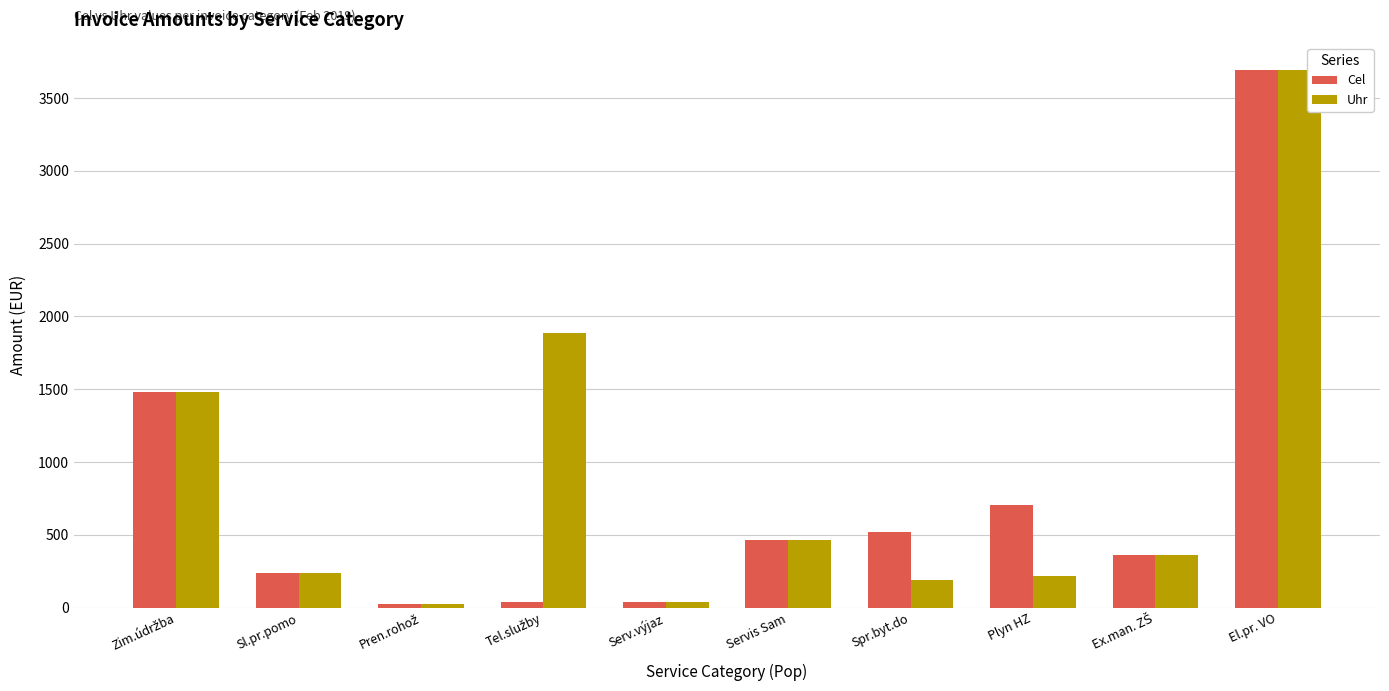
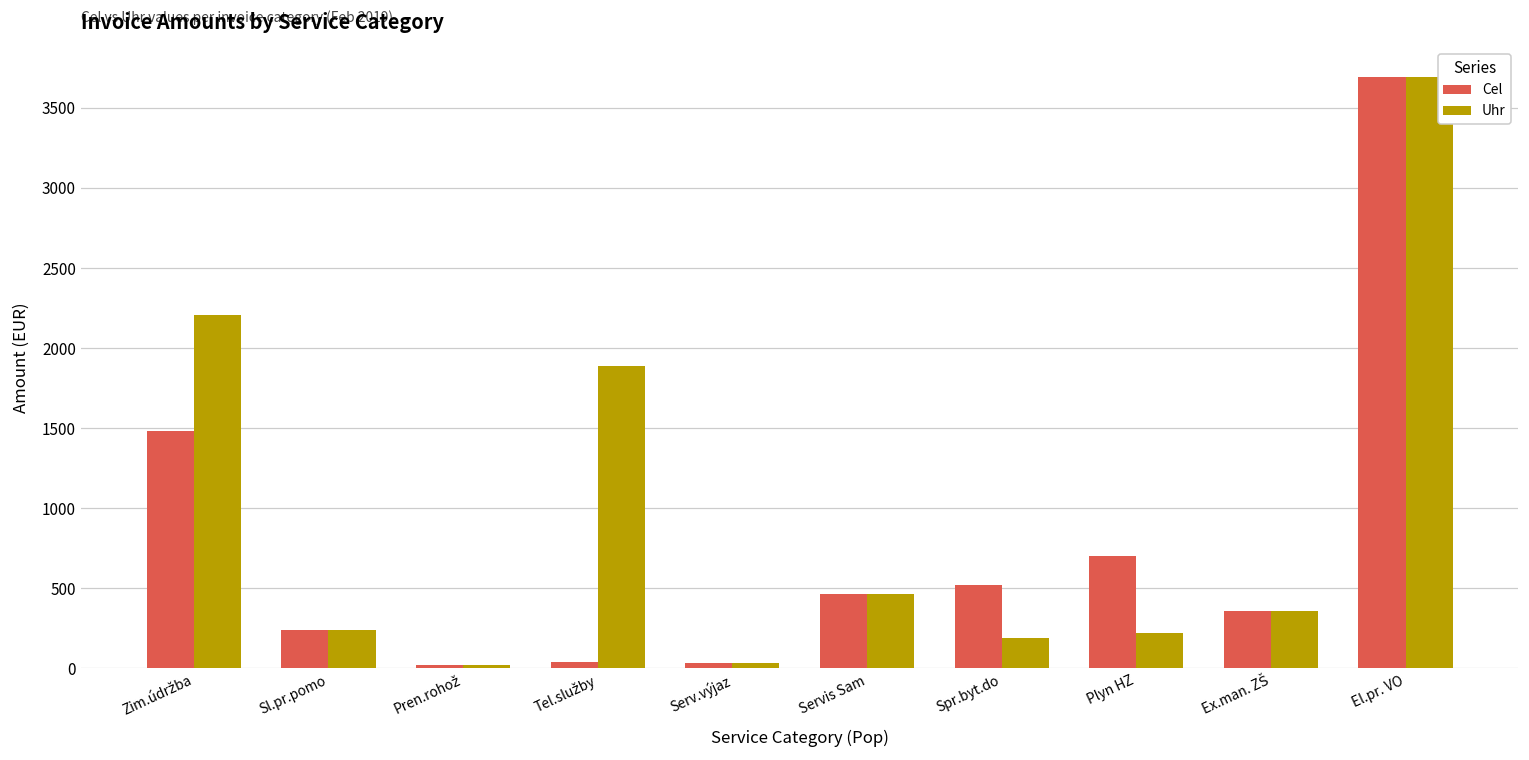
  {
    "Cel": {
      "Zim.údržba": 1480,
      "Sl.pr.pomo": 240,
      "Pren.rohož": 20,
      "Tel.služby": 40,
      "Serv.výjaz": 40,
      "Servis Sam": 460,
      "Spr.byt.do": 520,
      "Plyn HZ": 700,
      "Ex.man. ZŠ": 360,
      "El.pr. VO": 3690
    },
    "Uhr": {
-     "Zim.údržba": 1480,
+     "Zim.údržba": 2200,
      "Sl.pr.pomo": 240,
      "Pren.rohož": 20,
      "Tel.služby": 1890,
      "Serv.výjaz": 40,
      "Servis Sam": 460,
      "Spr.byt.do": 190,
      "Plyn HZ": 220,
      "Ex.man. ZŠ": 360,
      "El.pr. VO": 3690
    }
  }
